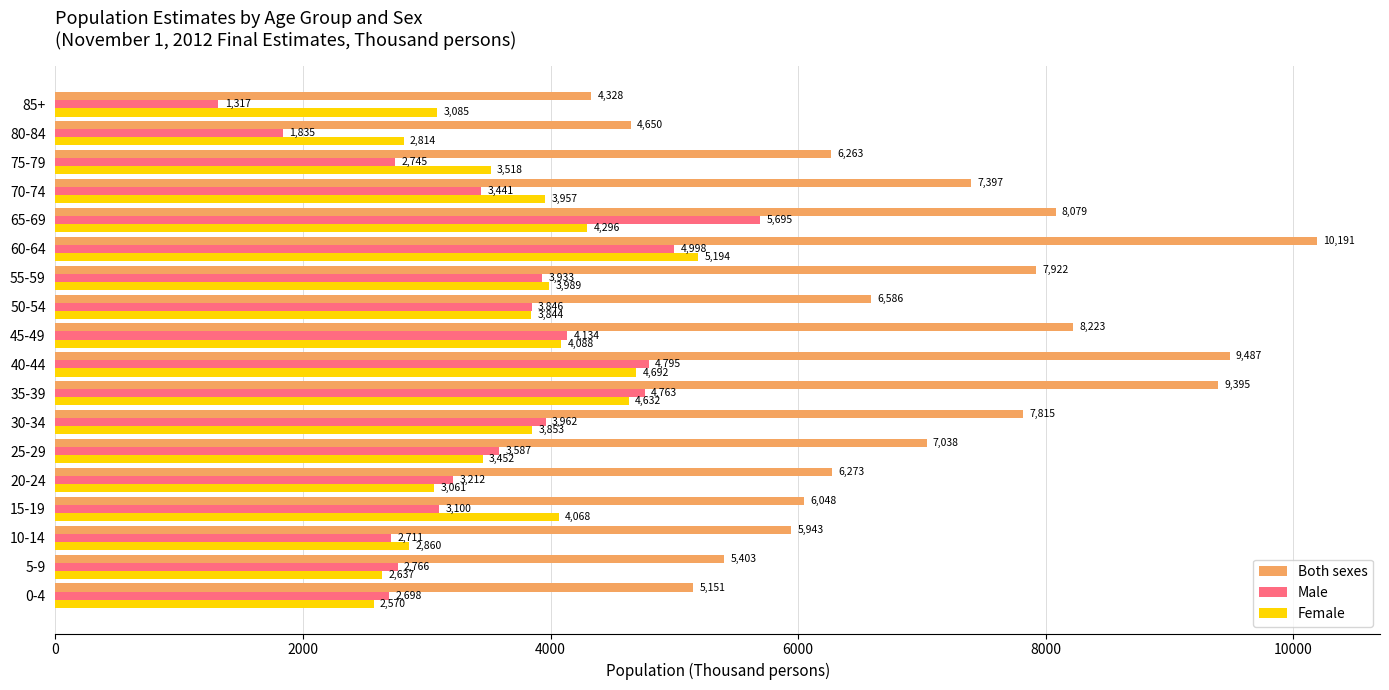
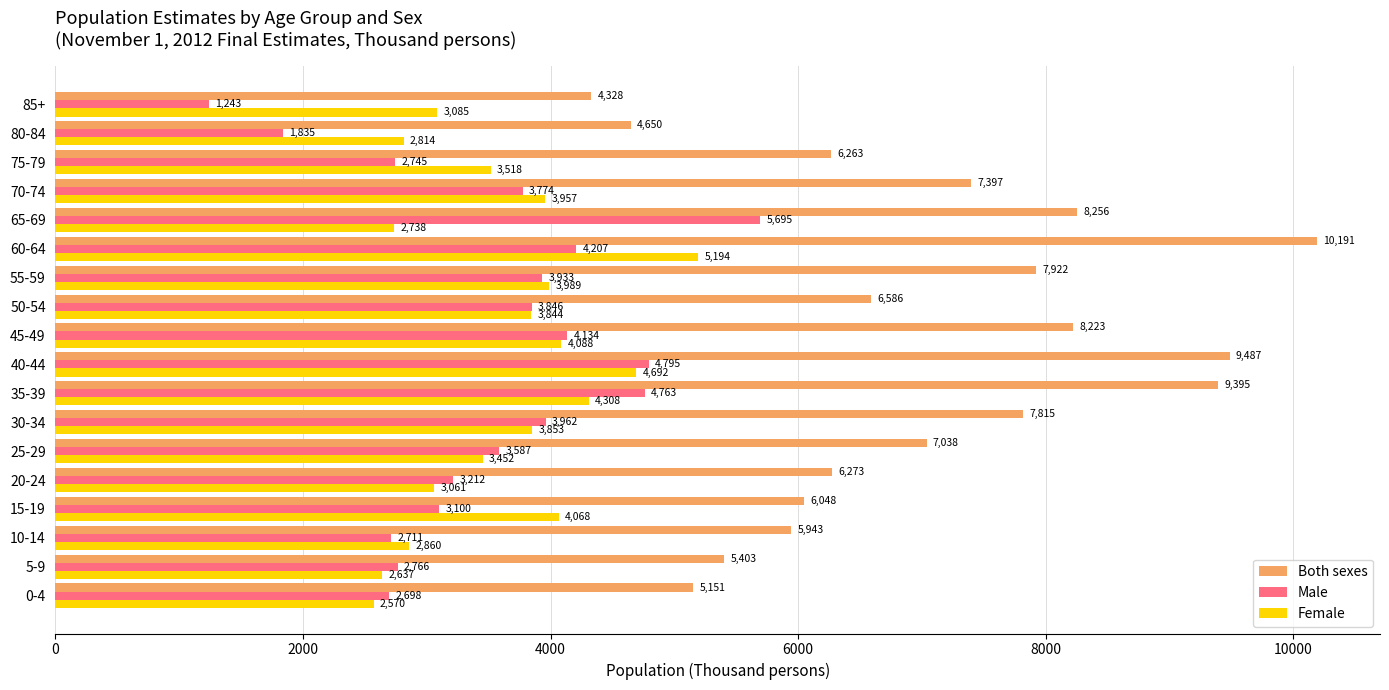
  {
    "Both sexes": {
      "85+": "4,328",
      "80-84": "4,650",
      "75-79": "6,263",
      "70-74": "7,397",
-     "65-69": "8,079",
+     "65-69": "8,256",
      "60-64": "10,191",
      "55-59": "7,922",
      "50-54": "6,586",
      "45-49": "8,223",
      "40-44": "9,487",
      "35-39": "9,395",
      "30-34": "7,815",
      "25-29": "7,038",
      "20-24": "6,273",
      "15-19": "6,048",
      "10-14": "5,943",
      "5-9": "5,403",
      "0-4": "5,151"
    },
    "Male": {
-     "85+": "1,317",
+     "85+": "1,243",
      "80-84": "1,835",
      "75-79": "2,745",
-     "70-74": "3,441",
+     "70-74": "3,774",
      "65-69": "5,695",
-     "60-64": "4,998",
+     "60-64": "4,207",
      "55-59": "3,933",
      "45-49": "4,134",
      "40-44": "4,795",
      "35-39": "4,763",
      "30-34": "3,962",
      "25-29": "3,587",
      "20-24": "3,212",
      "15-19": "3,100",
      "10-14": "2,711",
      "5-9": "2,766",
      "0-4": "2,698"
    },
    "Female": {
      "85+": "3,085",
      "80-84": "2,814",
      "75-79": "3,518",
      "70-74": "3,957",
-     "65-69": "4,296",
+     "65-69": "2,738",
      "60-64": "5,194",
      "55-59": "3,989",
      "45-49": "4,088",
      "40-44": "4,692",
-     "35-39": "4,632",
+     "35-39": "4,308",
      "30-34": "3,853",
      "25-29": "3,452",
      "20-24": "3,061",
      "15-19": "4,068",
      "10-14": "2,860",
      "5-9": "2,637",
      "0-4": "2,570"
    }
  }
